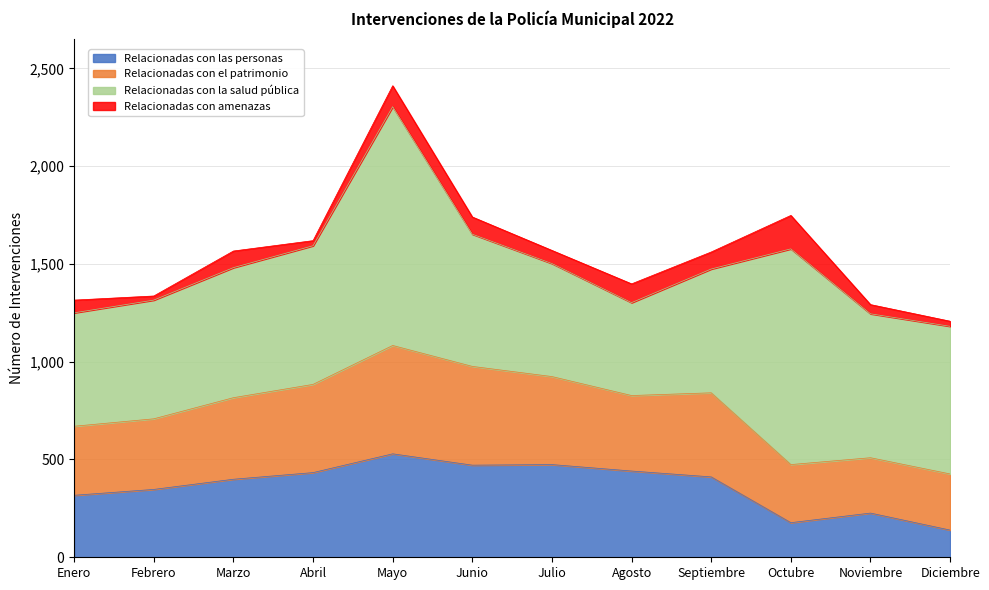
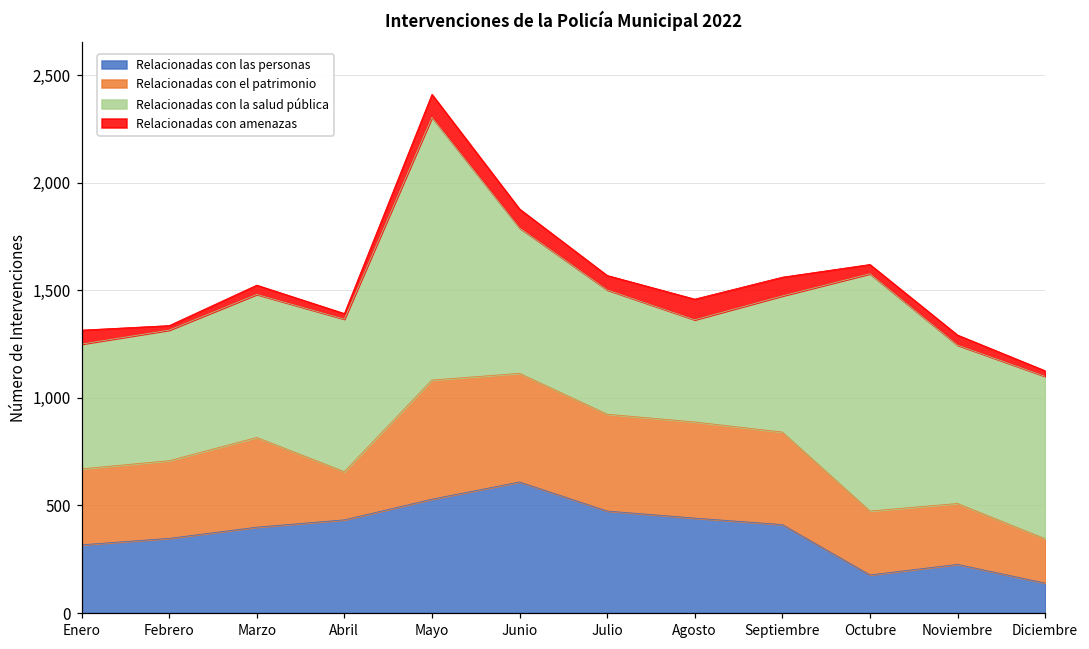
  {
    "Relacionadas con las personas": {
      "Enero": "320",
      "Febrero": "350",
      "Marzo": "400",
      "Abril": "430",
      "Mayo": "530",
-     "Junio": "470",
+     "Junio": "610",
      "Julio": "470",
      "Agosto": "440",
      "Septiembre": "410",
      "Octubre": "180",
      "Noviembre": "230",
      "Diciembre": "140"
    },
    "Relacionadas con el patrimonio": {
      "Enero": "350",
      "Febrero": "360",
      "Marzo": "420",
-     "Abril": "450",
+     "Abril": "220",
      "Mayo": "550",
      "Junio": "510",
      "Julio": "450",
-     "Agosto": "390",
+     "Agosto": "450",
      "Septiembre": "430",
      "Octubre": "300",
      "Noviembre": "280",
-     "Diciembre": "290"
+     "Diciembre": "210"
    },
    "Relacionadas con la salud pública": {
      "Enero": "580",
      "Febrero": "610",
      "Marzo": "670",
      "Abril": "710",
      "Mayo": "1,220",
      "Junio": "680",
      "Julio": "580",
      "Agosto": "480",
      "Septiembre": "630",
      "Octubre": "1,100",
      "Noviembre": "740",
      "Diciembre": "760"
    },
    "Relacionadas con amenazas": {
      "Enero": "70",
      "Febrero": "20",
-     "Marzo": "90",
+     "Marzo": "40",
      "Abril": "30",
      "Mayo": "110",
      "Junio": "90",
      "Julio": "70",
      "Agosto": "100",
      "Septiembre": "90",
-     "Octubre": "170",
+     "Octubre": "40",
      "Noviembre": "50",
      "Diciembre": "30"
    }
  }
